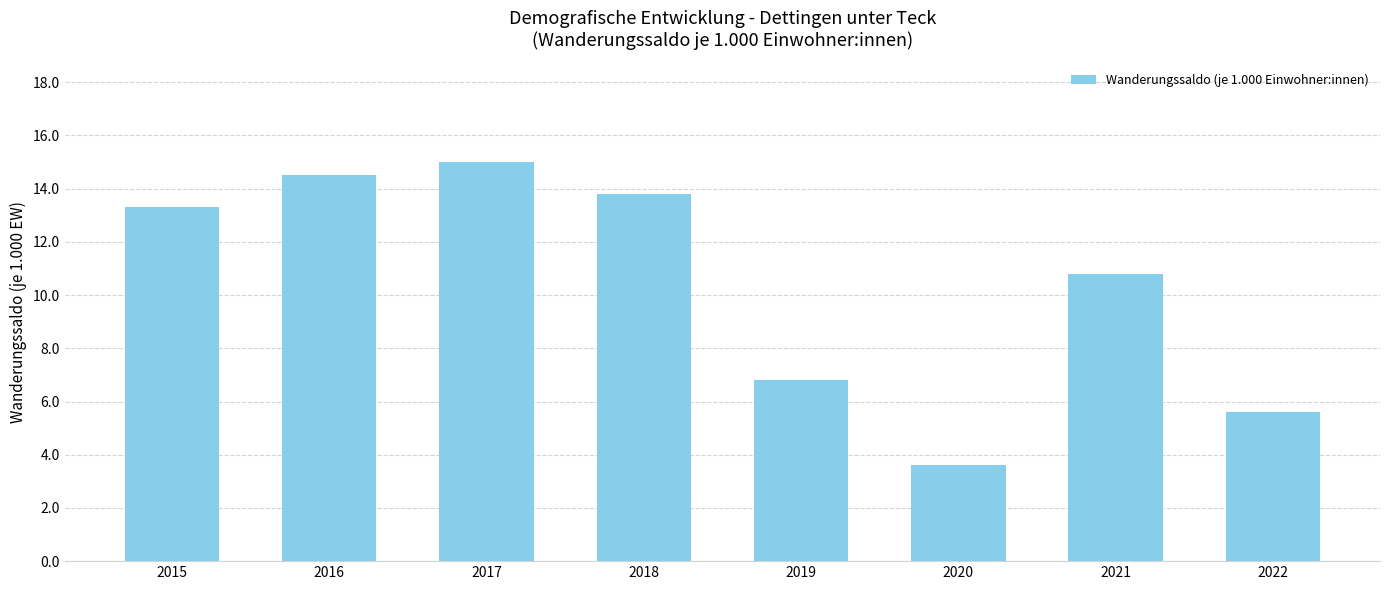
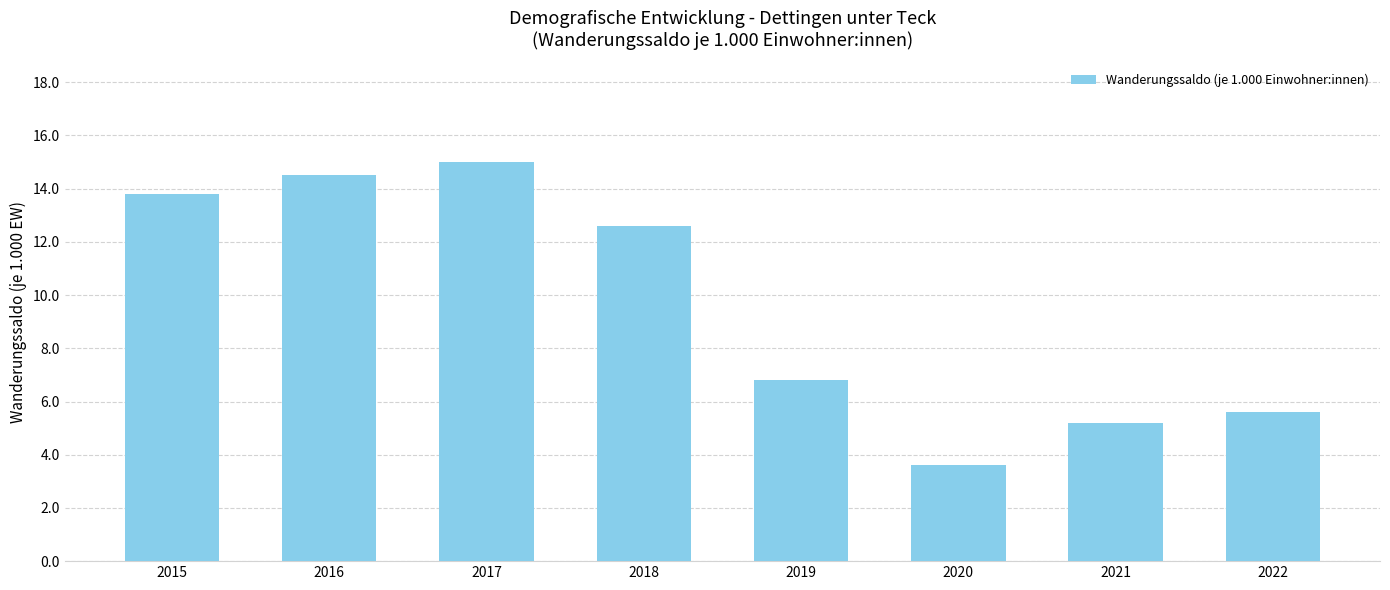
  {
-   "2015": 13.3,
+   "2015": 13.8,
    "2016": 14.5,
    "2017": 15.0,
-   "2018": 13.8,
+   "2018": 12.6,
    "2019": 6.8,
    "2020": 3.6,
-   "2021": 10.8,
+   "2021": 5.2,
    "2022": 5.6
  }
